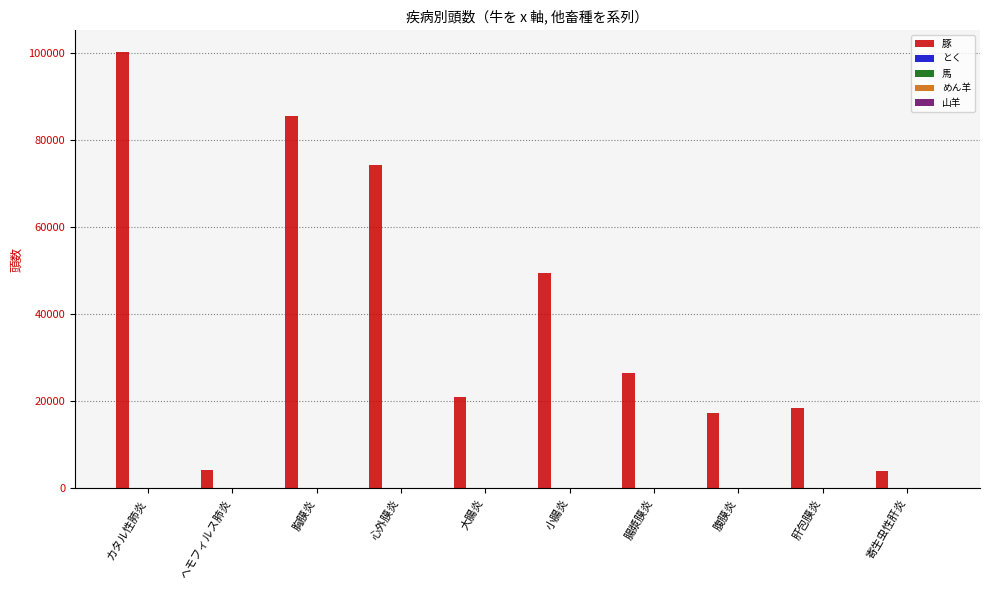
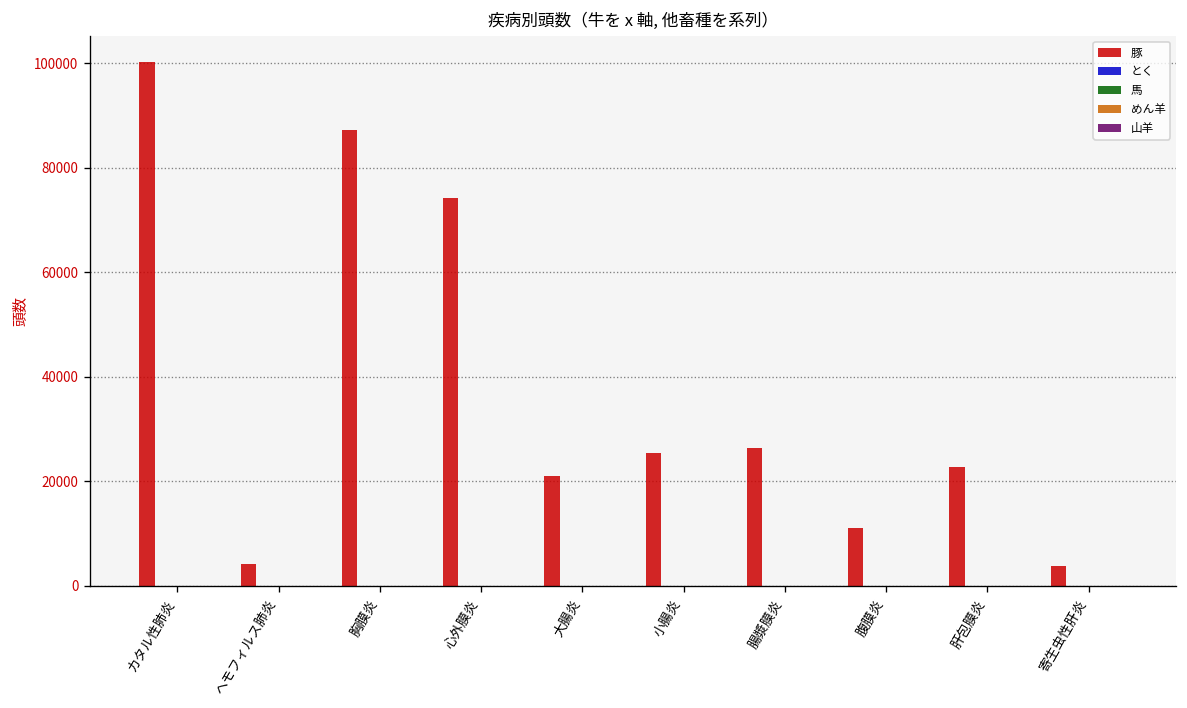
  {
    "豚": {
      "カタル性肺炎": 100000,
      "ヘモフィルス肺炎": 4000,
-     "胸膜炎": 85000,
+     "胸膜炎": 87000,
      "心外膜炎": 74000,
      "大腸炎": 21000,
-     "小腸炎": 50000,
+     "小腸炎": 25000,
      "腸漿膜炎": 26000,
-     "腹膜炎": 17000,
-     "肝包膜炎": 18000,
+     "腹膜炎": 11000,
+     "肝包膜炎": 23000,
      "寄生虫性肝炎": 4000
    },
    "とく": {
      "ヘモフィルス肺炎": 0,
      "胸膜炎": 0,
      "心外膜炎": 0,
      "腸漿膜炎": 0,
      "腹膜炎": 0,
      "寄生虫性肝炎": 0
    },
    "馬": {
      "カタル性肺炎": 0,
      "ヘモフィルス肺炎": 0,
      "胸膜炎": 0,
      "心外膜炎": 0,
      "大腸炎": 0,
      "小腸炎": 0,
      "腸漿膜炎": 0,
      "腹膜炎": 0,
      "肝包膜炎": 0,
      "寄生虫性肝炎": 0
    },
    "めん羊": {
      "カタル性肺炎": 0,
      "ヘモフィルス肺炎": 0,
      "胸膜炎": 0,
      "心外膜炎": 0,
      "大腸炎": 0,
      "小腸炎": 0,
      "腸漿膜炎": 0,
      "腹膜炎": 0,
      "肝包膜炎": 0,
      "寄生虫性肝炎": 0
    },
    "山羊": {
      "カタル性肺炎": 0,
      "ヘモフィルス肺炎": 0,
      "胸膜炎": 0,
      "心外膜炎": 0,
      "大腸炎": 0,
      "小腸炎": 0,
      "腸漿膜炎": 0,
      "腹膜炎": 0,
      "肝包膜炎": 0,
      "寄生虫性肝炎": 0
    }
  }
